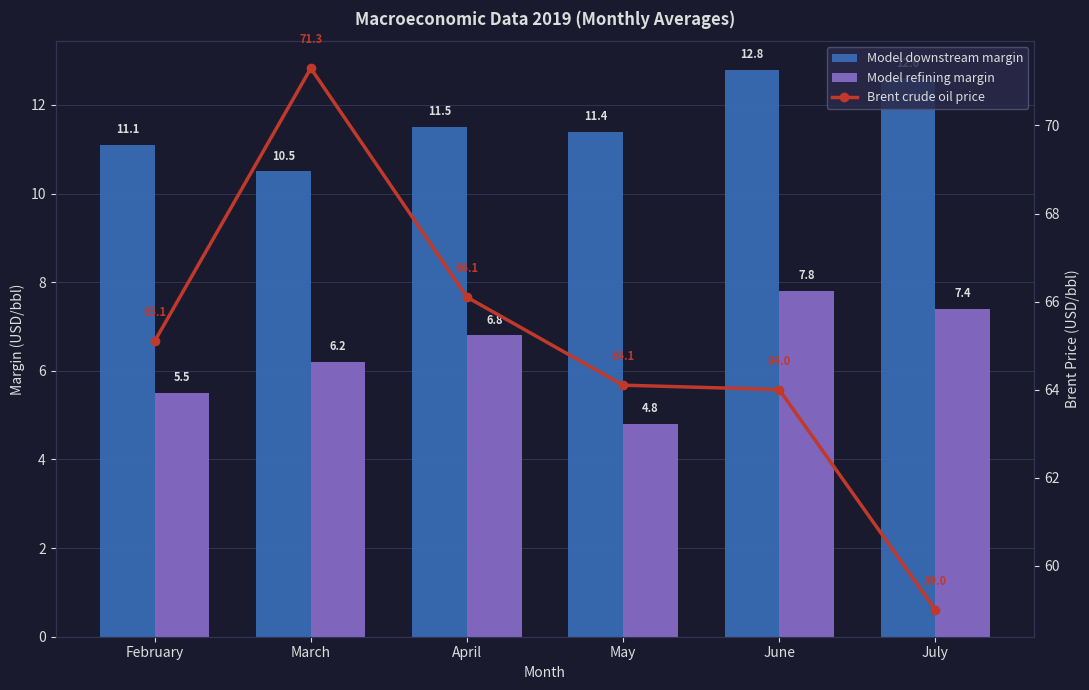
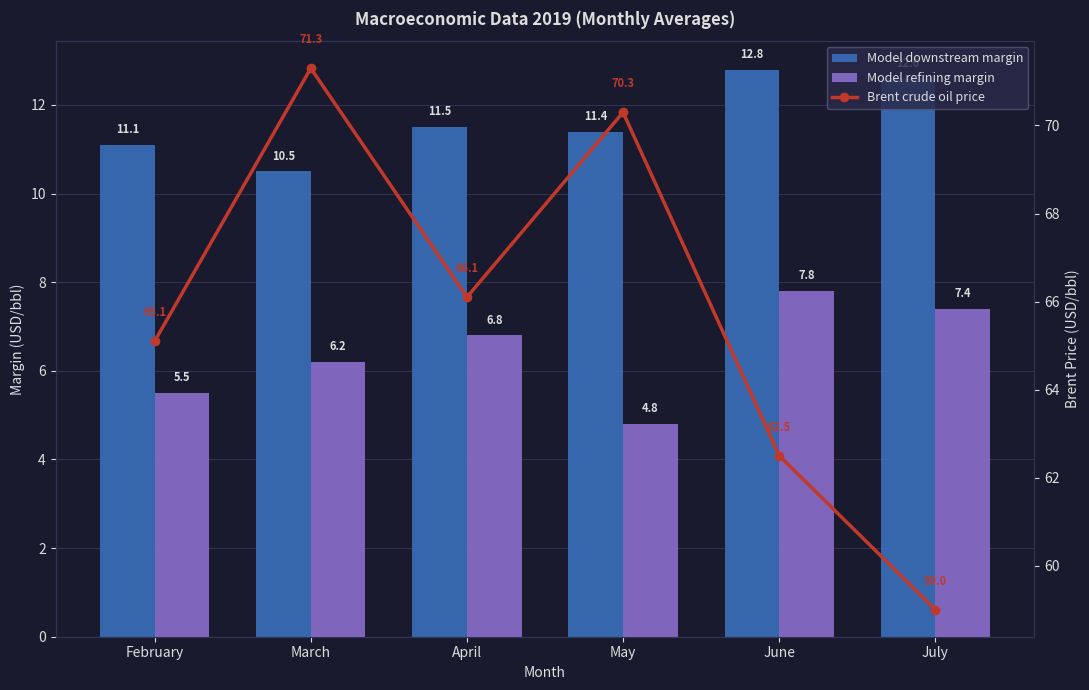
  {
    "Model downstream margin": {
      "February": 11.1,
      "March": 10.5,
      "April": 11.5,
      "May": 11.4,
      "June": 12.8
    },
    "Model refining margin": {
      "February": 5.5,
      "March": 6.2,
      "April": 6.8,
      "May": 4.8,
      "June": 7.8,
      "July": 7.4
    },
    "Brent crude oil price": {
      "February": 65.1,
      "March": 71.3,
      "April": 66.1,
-     "May": 64.1,
-     "June": 64.0,
+     "May": 70.3,
+     "June": 62.5,
      "July": 59.0
    }
  }
